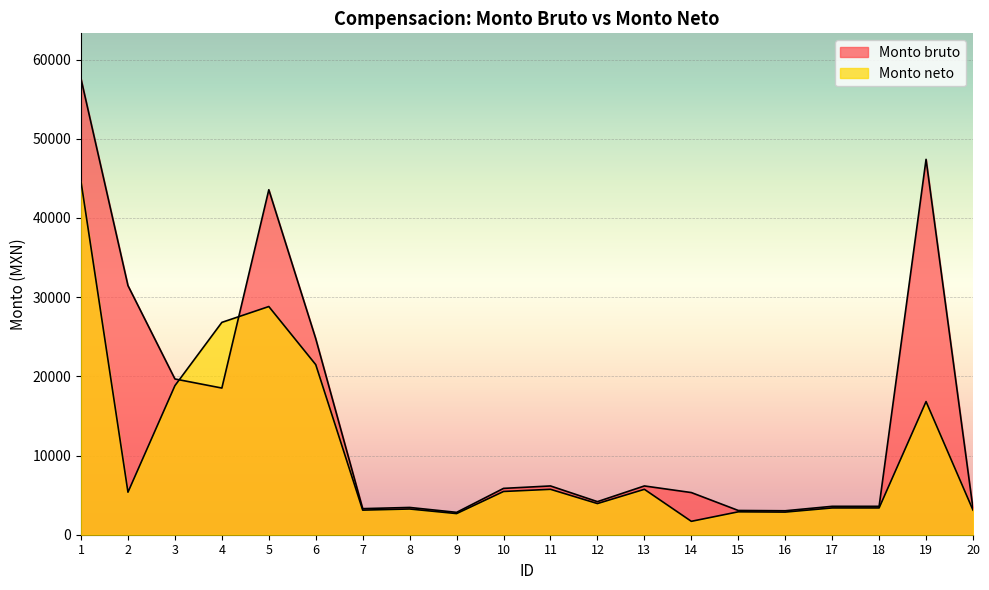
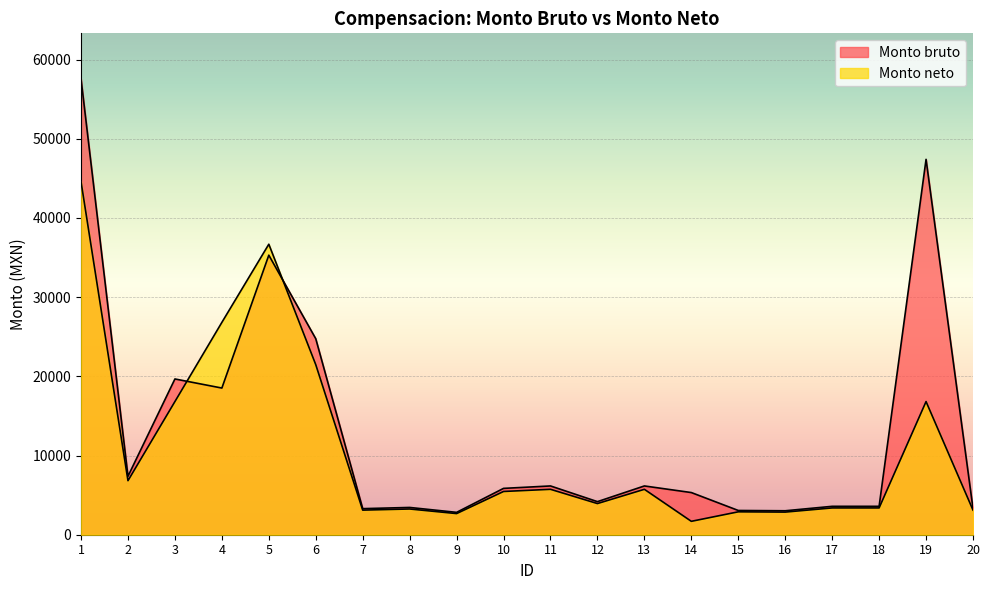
  {
    "Monto bruto": {
      "1": 58000,
-     "2": 31000,
+     "2": 7000,
      "3": 20000,
      "4": 19000,
-     "5": 44000,
+     "5": 35000,
      "6": 25000,
      "10": 6000,
      "11": 6000,
      "13": 6000,
      "14": 5000,
      "19": 47000
    },
    "Monto neto": {
      "1": 45000,
-     "2": 5000,
-     "3": 19000,
+     "2": 7000,
+     "3": 17000,
      "4": 27000,
-     "5": 29000,
+     "5": 37000,
      "6": 21000,
      "10": 5000,
      "11": 6000,
      "13": 6000,
      "14": 2000,
      "19": 17000
    }
  }
